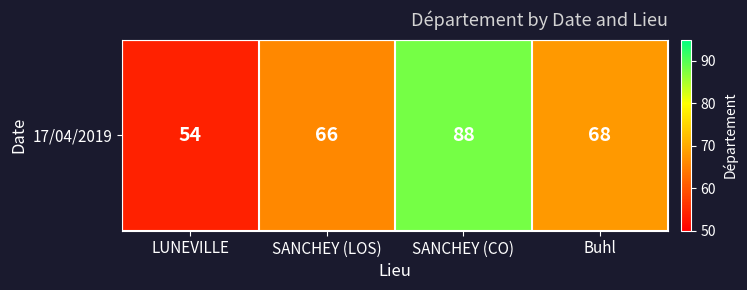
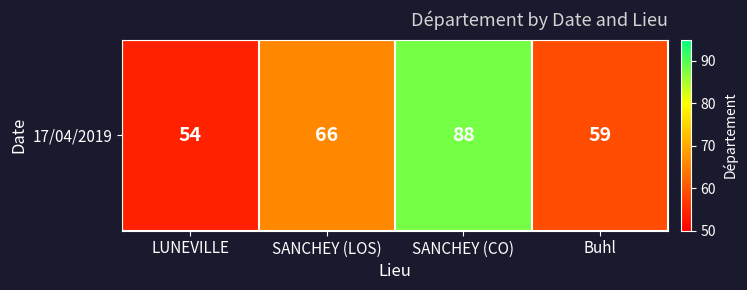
  {
    "17/04/2019": {
      "LUNEVILLE": 54,
      "SANCHEY (LOS)": 66,
      "SANCHEY (CO)": 88,
-     "Buhl": 68
+     "Buhl": 59
    }
  }
